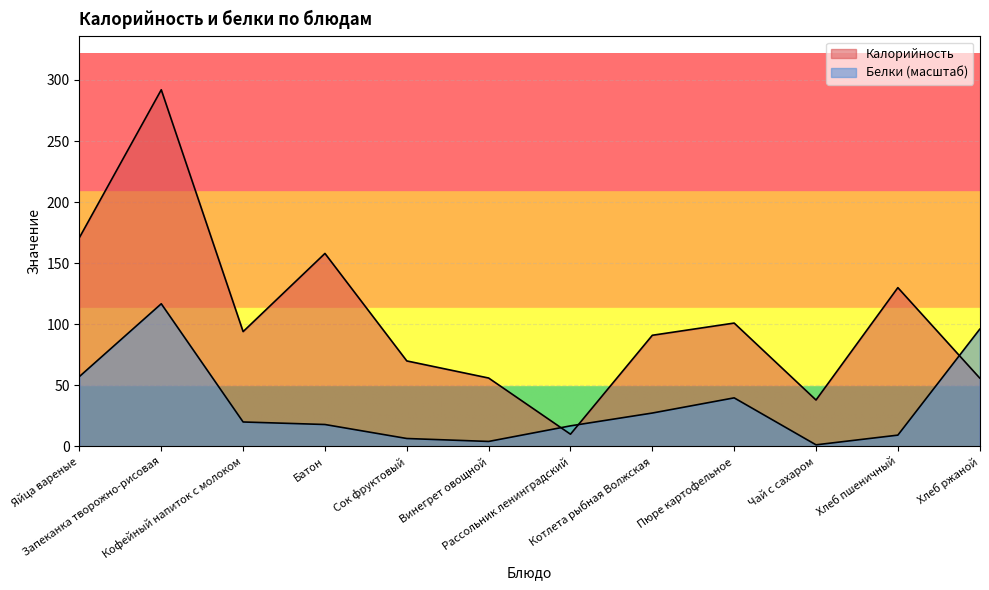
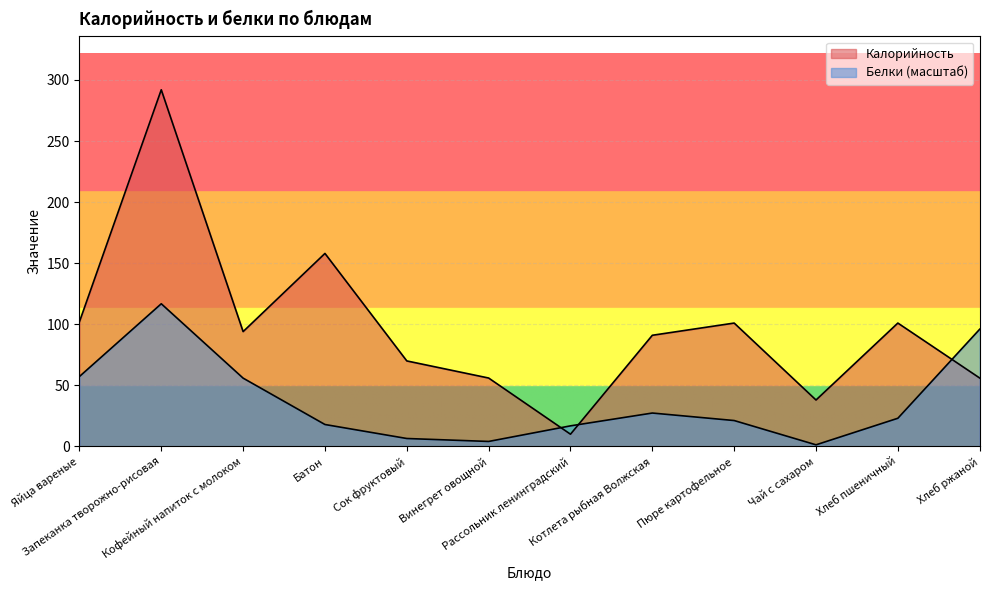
  {
    "Калорийность": {
-     "Яйца вареные": 171,
+     "Яйца вареные": 102,
      "Запеканка творожно-рисовая": 292,
      "Кофейный напиток с молоком": 94,
      "Батон": 158,
      "Сок фруктовый": 70,
      "Винегрет овощной": 56,
      "Рассольник ленинградский": 10,
      "Котлета рыбная Волжская": 91,
      "Пюре картофельное": 101,
      "Чай с сахаром": 38,
-     "Хлеб пшеничный": 130,
+     "Хлеб пшеничный": 101,
      "Хлеб ржаной": 56
    },
    "Белки (масштаб)": {
      "Яйца вареные": 57,
      "Запеканка творожно-рисовая": 117,
-     "Кофейный напиток с молоком": 20,
+     "Кофейный напиток с молоком": 56,
      "Батон": 18,
      "Сок фруктовый": 6,
      "Винегрет овощной": 4,
      "Рассольник ленинградский": 17,
      "Котлета рыбная Волжская": 27,
-     "Пюре картофельное": 40,
+     "Пюре картофельное": 21,
      "Чай с сахаром": 1,
-     "Хлеб пшеничный": 9,
+     "Хлеб пшеничный": 23,
      "Хлеб ржаной": 96
    }
  }
